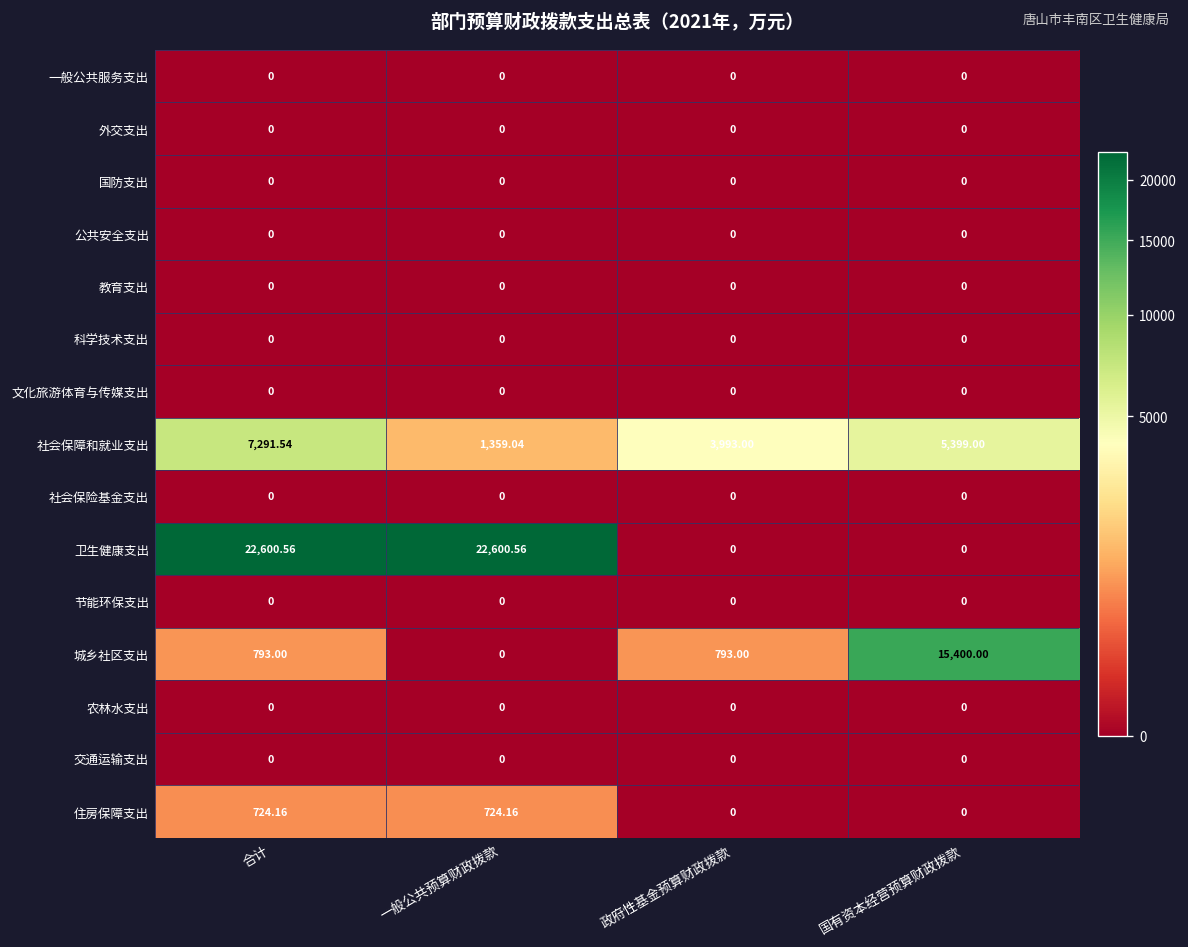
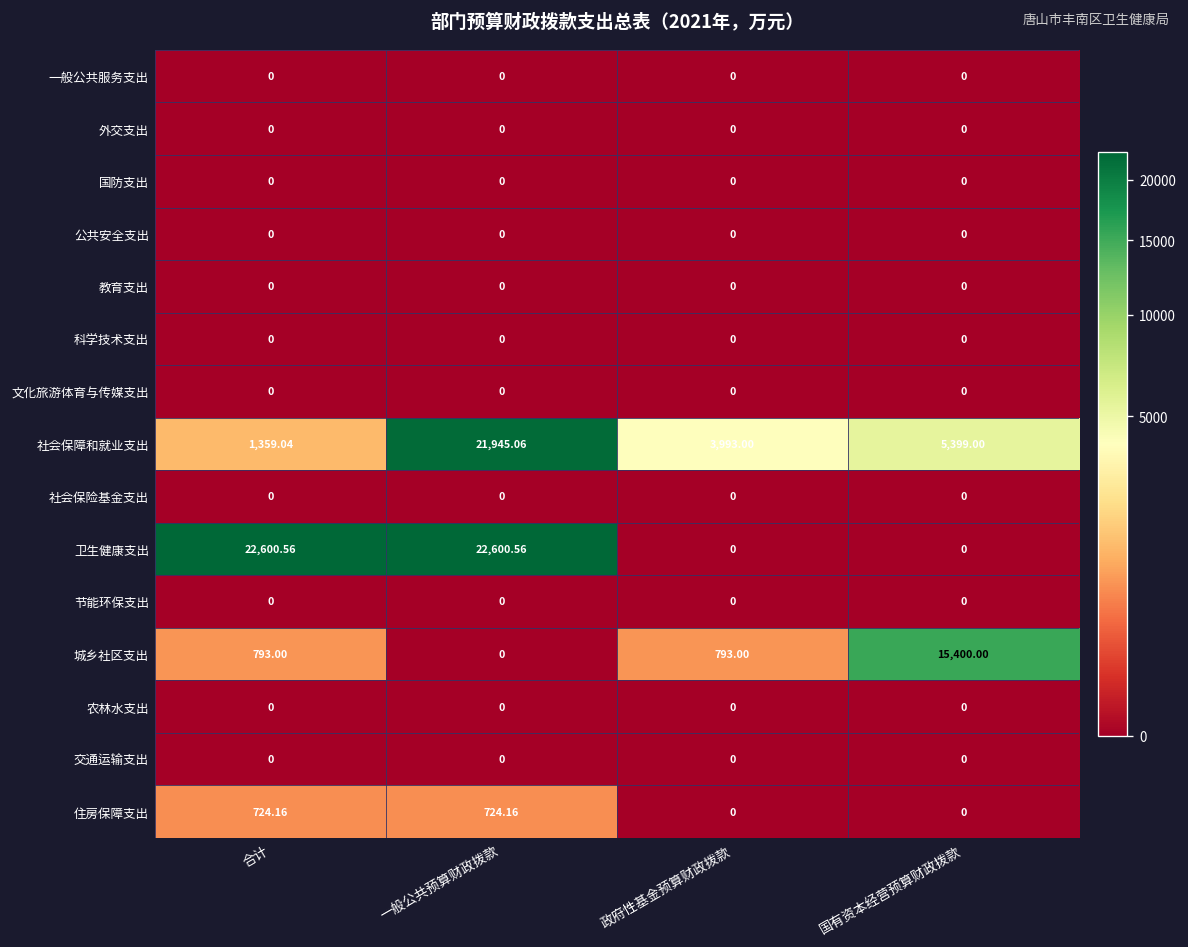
  {
    "一般公共服务支出": {
      "合计": "0",
      "一般公共预算财政拨款": "0",
      "政府性基金预算财政拨款": "0",
      "国有资本经营预算财政拨款": "0"
    },
    "外交支出": {
      "合计": "0",
      "一般公共预算财政拨款": "0",
      "政府性基金预算财政拨款": "0",
      "国有资本经营预算财政拨款": "0"
    },
    "国防支出": {
      "合计": "0",
      "一般公共预算财政拨款": "0",
      "政府性基金预算财政拨款": "0",
      "国有资本经营预算财政拨款": "0"
    },
    "公共安全支出": {
      "合计": "0",
      "一般公共预算财政拨款": "0",
      "政府性基金预算财政拨款": "0",
      "国有资本经营预算财政拨款": "0"
    },
    "教育支出": {
      "合计": "0",
      "一般公共预算财政拨款": "0",
      "政府性基金预算财政拨款": "0",
      "国有资本经营预算财政拨款": "0"
    },
    "科学技术支出": {
      "合计": "0",
      "一般公共预算财政拨款": "0",
      "政府性基金预算财政拨款": "0",
      "国有资本经营预算财政拨款": "0"
    },
    "文化旅游体育与传媒支出": {
      "合计": "0",
      "一般公共预算财政拨款": "0",
      "政府性基金预算财政拨款": "0",
      "国有资本经营预算财政拨款": "0"
    },
    "社会保障和就业支出": {
-     "合计": "7,291.54",
-     "一般公共预算财政拨款": "1,359.04",
+     "合计": "1,359.04",
+     "一般公共预算财政拨款": "21,945.06",
      "政府性基金预算财政拨款": "3,993.00",
      "国有资本经营预算财政拨款": "5,399.00"
    },
    "社会保险基金支出": {
      "合计": "0",
      "一般公共预算财政拨款": "0",
      "政府性基金预算财政拨款": "0",
      "国有资本经营预算财政拨款": "0"
    },
    "卫生健康支出": {
      "合计": "22,600.56",
      "一般公共预算财政拨款": "22,600.56",
      "政府性基金预算财政拨款": "0",
      "国有资本经营预算财政拨款": "0"
    },
    "节能环保支出": {
      "合计": "0",
      "一般公共预算财政拨款": "0",
      "政府性基金预算财政拨款": "0",
      "国有资本经营预算财政拨款": "0"
    },
    "城乡社区支出": {
      "合计": "793.00",
      "一般公共预算财政拨款": "0",
      "政府性基金预算财政拨款": "793.00",
      "国有资本经营预算财政拨款": "15,400.00"
    },
    "农林水支出": {
      "合计": "0",
      "一般公共预算财政拨款": "0",
      "政府性基金预算财政拨款": "0",
      "国有资本经营预算财政拨款": "0"
    },
    "交通运输支出": {
      "合计": "0",
      "一般公共预算财政拨款": "0",
      "政府性基金预算财政拨款": "0",
      "国有资本经营预算财政拨款": "0"
    },
    "住房保障支出": {
      "合计": "724.16",
      "一般公共预算财政拨款": "724.16",
      "政府性基金预算财政拨款": "0",
      "国有资本经营预算财政拨款": "0"
    }
  }
